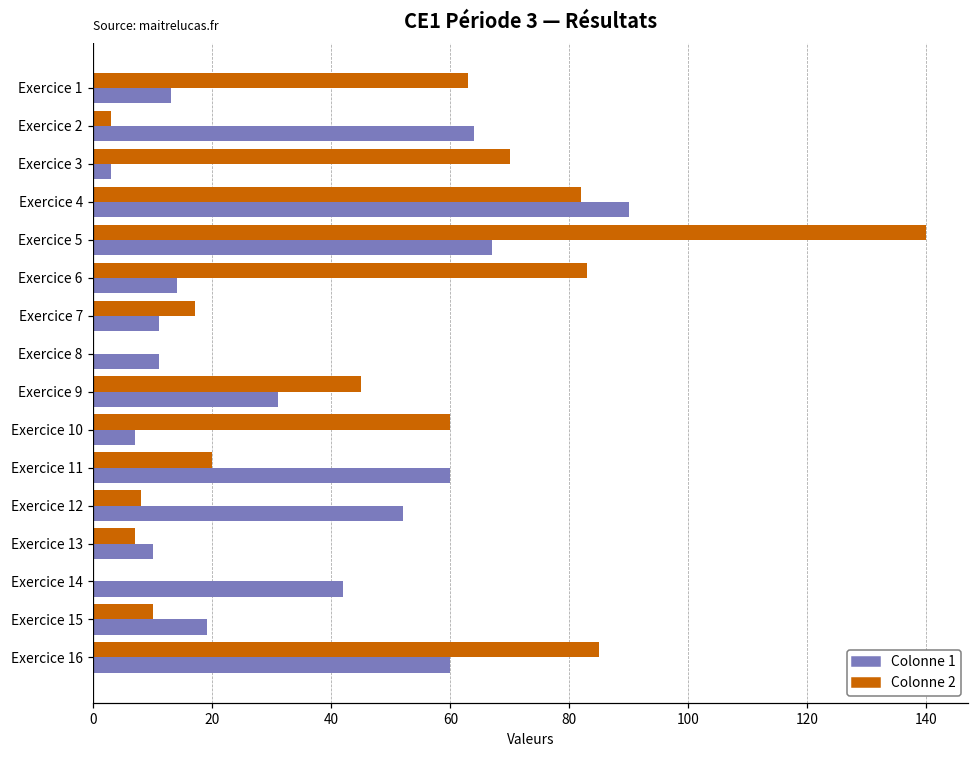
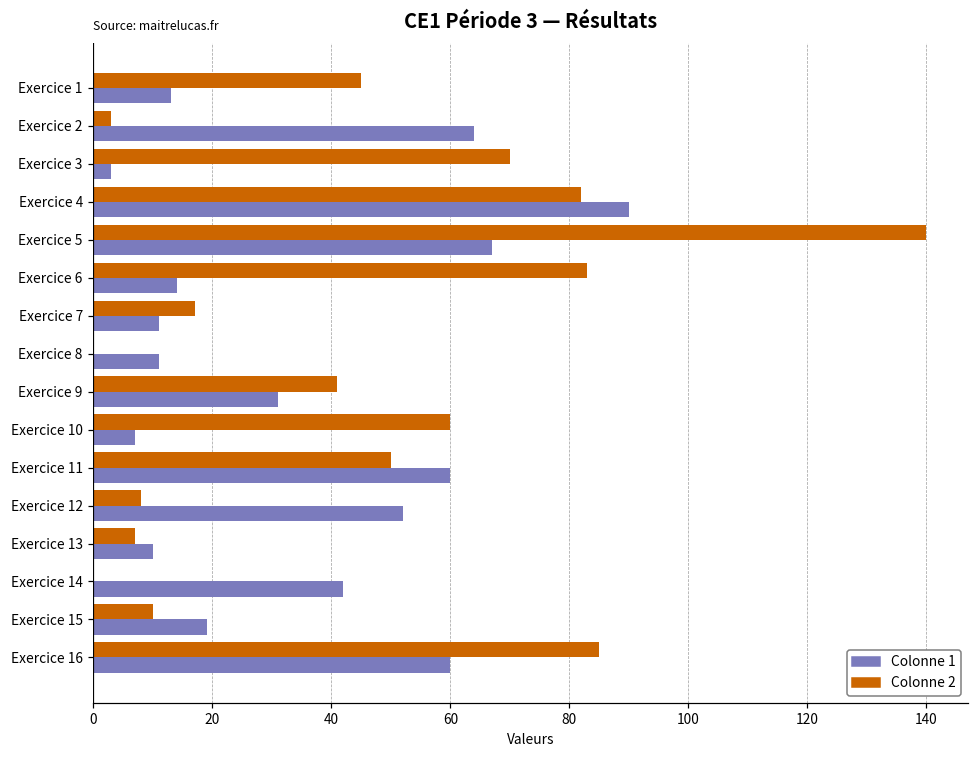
  {
    "Colonne 1": {
      "Exercice 1": 13,
      "Exercice 2": 64,
      "Exercice 3": 3,
      "Exercice 4": 90,
      "Exercice 5": 67,
      "Exercice 6": 14,
      "Exercice 7": 11,
      "Exercice 8": 11,
      "Exercice 9": 31,
      "Exercice 10": 7,
      "Exercice 11": 60,
      "Exercice 12": 52,
      "Exercice 13": 10,
      "Exercice 14": 42,
      "Exercice 15": 19,
      "Exercice 16": 60
    },
    "Colonne 2": {
-     "Exercice 1": 63,
+     "Exercice 1": 45,
      "Exercice 2": 3,
      "Exercice 3": 70,
      "Exercice 4": 82,
      "Exercice 5": 140,
      "Exercice 6": 83,
      "Exercice 7": 17,
      "Exercice 8": 0,
-     "Exercice 9": 45,
+     "Exercice 9": 41,
      "Exercice 10": 60,
-     "Exercice 11": 20,
+     "Exercice 11": 50,
      "Exercice 12": 8,
      "Exercice 13": 7,
      "Exercice 14": 0,
      "Exercice 15": 10,
      "Exercice 16": 85
    }
  }
